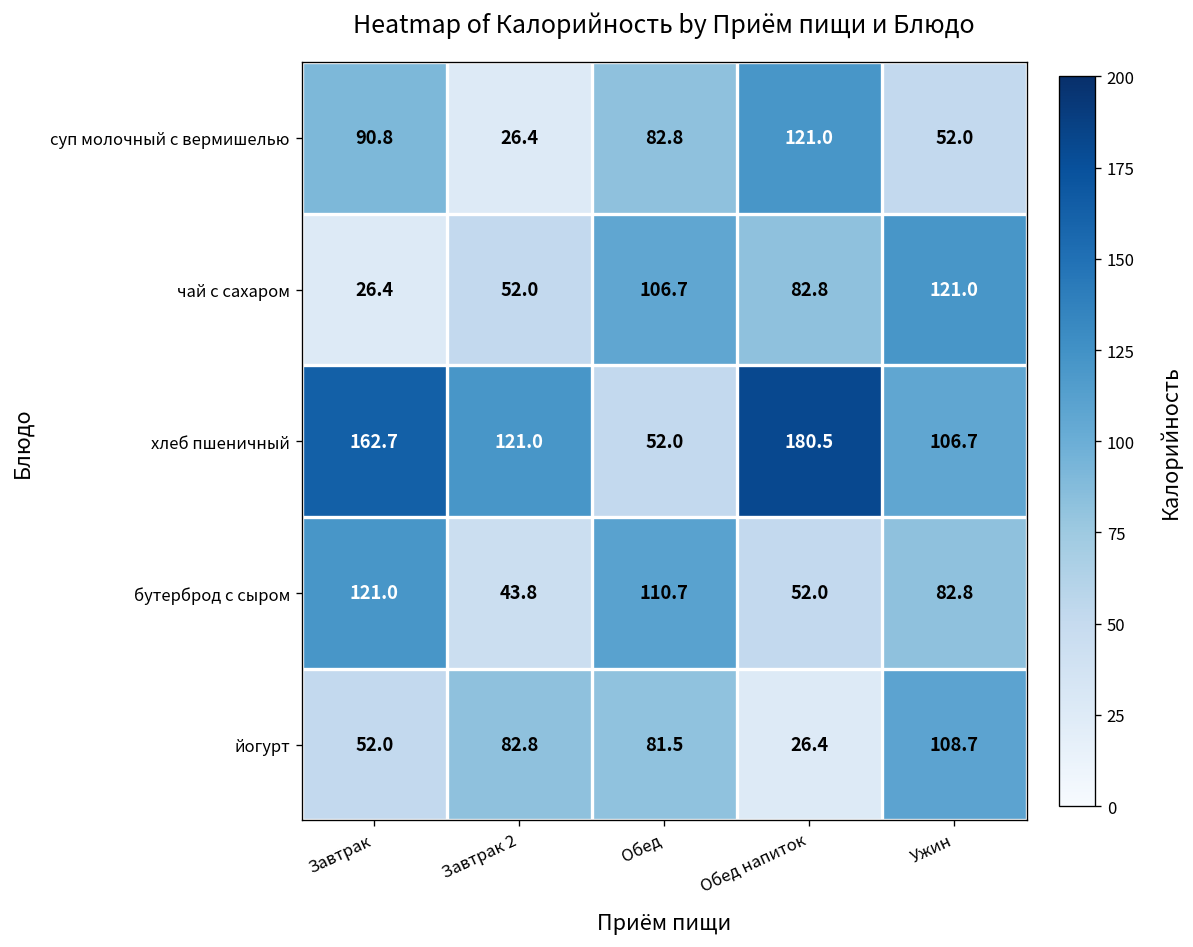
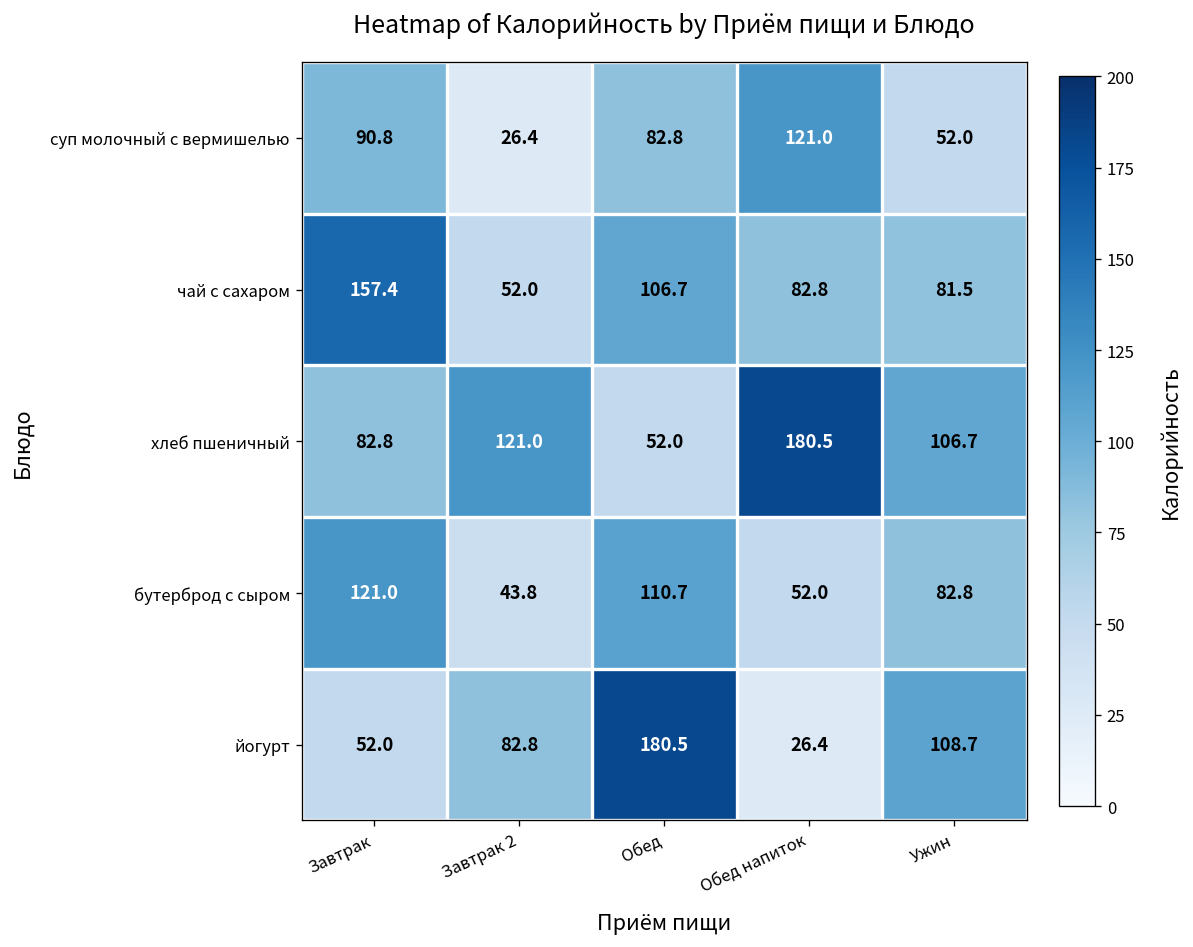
  {
    "суп молочный с вермишелью": {
      "Завтрак": 90.8,
      "Завтрак 2": 26.4,
      "Обед": 82.8,
      "Обед напиток": 121.0,
      "Ужин": 52.0
    },
    "чай с сахаром": {
-     "Завтрак": 26.4,
+     "Завтрак": 157.4,
      "Завтрак 2": 52.0,
      "Обед": 106.7,
      "Обед напиток": 82.8,
-     "Ужин": 121.0
+     "Ужин": 81.5
    },
    "хлеб пшеничный": {
-     "Завтрак": 162.7,
+     "Завтрак": 82.8,
      "Завтрак 2": 121.0,
      "Обед": 52.0,
      "Обед напиток": 180.5,
      "Ужин": 106.7
    },
    "бутерброд с сыром": {
      "Завтрак": 121.0,
      "Завтрак 2": 43.8,
      "Обед": 110.7,
      "Обед напиток": 52.0,
      "Ужин": 82.8
    },
    "йогурт": {
      "Завтрак": 52.0,
      "Завтрак 2": 82.8,
-     "Обед": 81.5,
+     "Обед": 180.5,
      "Обед напиток": 26.4,
      "Ужин": 108.7
    }
  }
